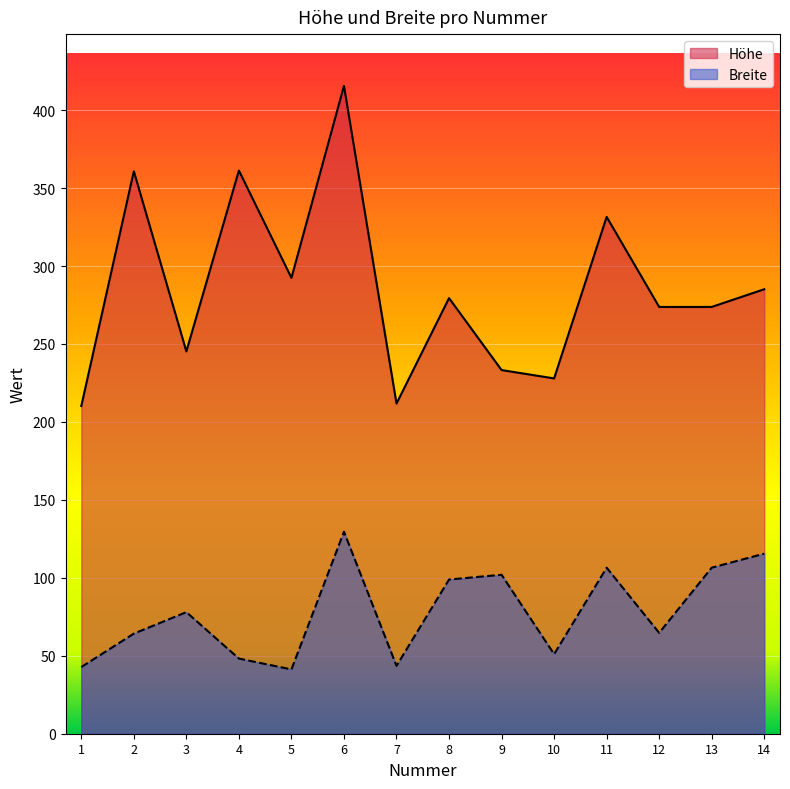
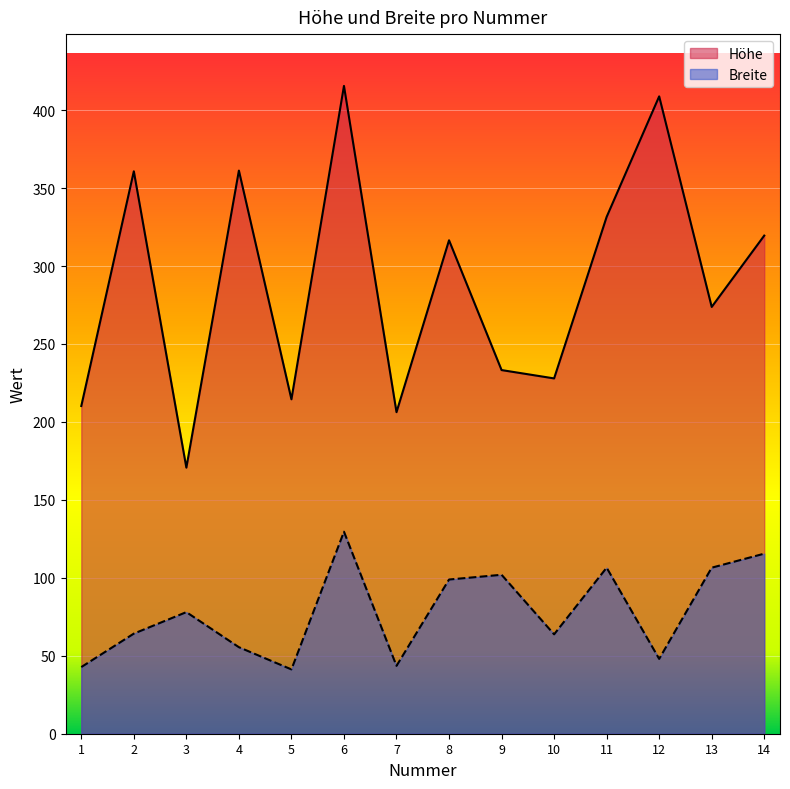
  {
    "Höhe": {
      "1": 210,
      "2": 361,
-     "3": 245,
+     "3": 171,
      "4": 361,
-     "5": 292,
+     "5": 215,
      "6": 416,
-     "7": 212,
-     "8": 279,
+     "7": 206,
+     "8": 317,
      "9": 233,
      "10": 228,
      "11": 332,
-     "12": 274,
+     "12": 409,
      "13": 274,
-     "14": 285
+     "14": 320
    },
    "Breite": {
      "1": 43,
      "2": 64,
      "3": 78,
-     "4": 48,
+     "4": 56,
      "5": 41,
      "6": 130,
      "7": 44,
      "8": 99,
      "9": 102,
-     "10": 51,
+     "10": 64,
      "11": 107,
-     "12": 65,
+     "12": 48,
      "13": 107,
      "14": 116
    }
  }
